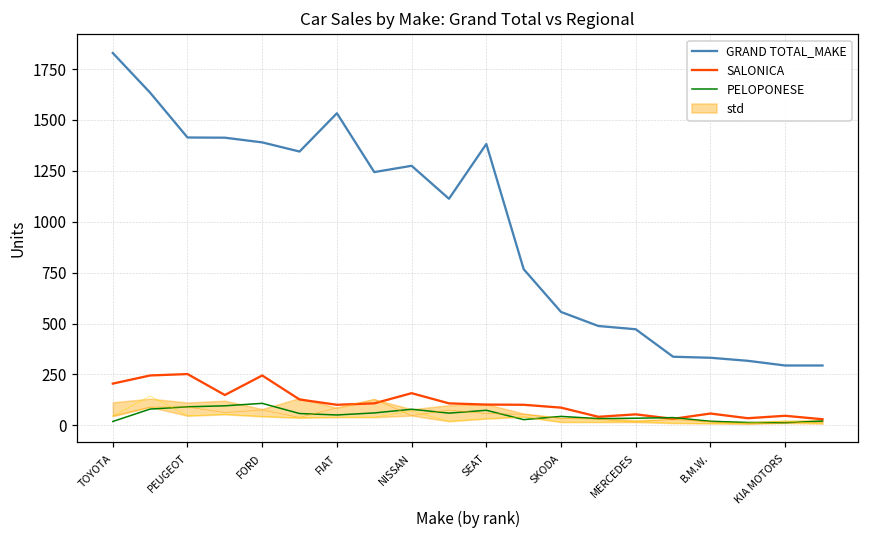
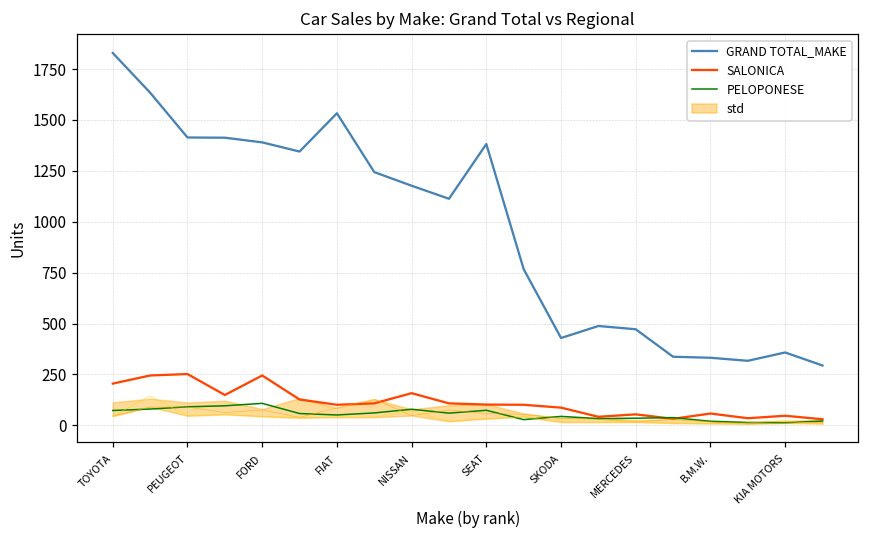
  {
    "GRAND TOTAL_MAKE": {
      "TOYOTA": 1830,
      "PEUGEOT": 1410,
      "FORD": 1390,
      "FIAT": 1530,
-     "NISSAN": 1280,
+     "NISSAN": 1180,
      "SEAT": 1380,
-     "SKODA": 560,
+     "SKODA": 430,
      "MERCEDES": 470,
      "B.M.W.": 330,
-     "KIA MOTORS": 290
+     "KIA MOTORS": 360
    },
    "SALONICA": {
      "TOYOTA": 210,
      "PEUGEOT": 250,
      "FORD": 250,
      "FIAT": 100,
      "NISSAN": 160,
      "SKODA": 90,
      "MERCEDES": 50,
      "B.M.W.": 60,
      "KIA MOTORS": 50
    },
    "PELOPONESE": {
-     "TOYOTA": 20,
+     "TOYOTA": 70,
      "FORD": 110,
      "SEAT": 70
    }
  }
